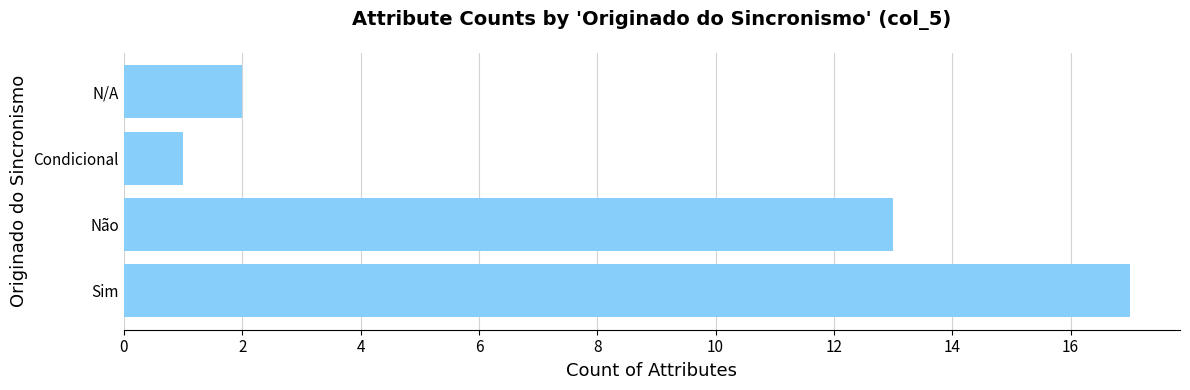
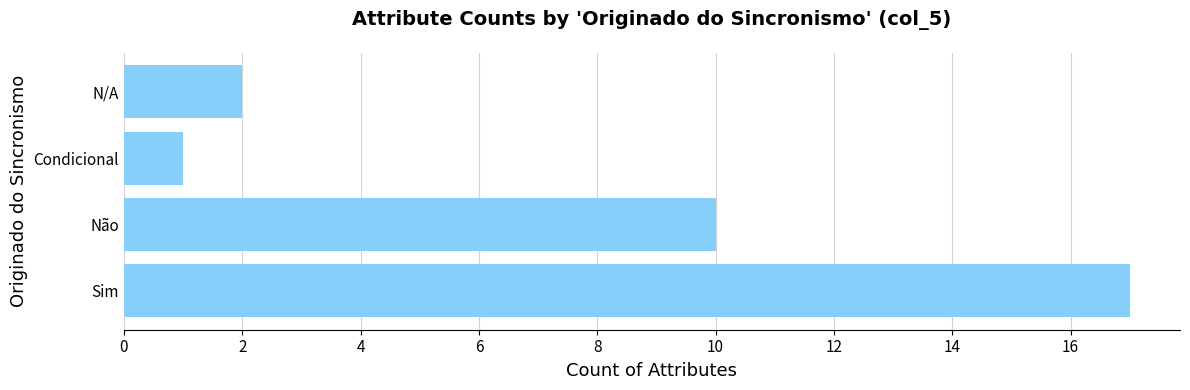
  {
    "N/A": 2,
    "Condicional": 1,
-   "Não": 13,
+   "Não": 10,
    "Sim": 17
  }
